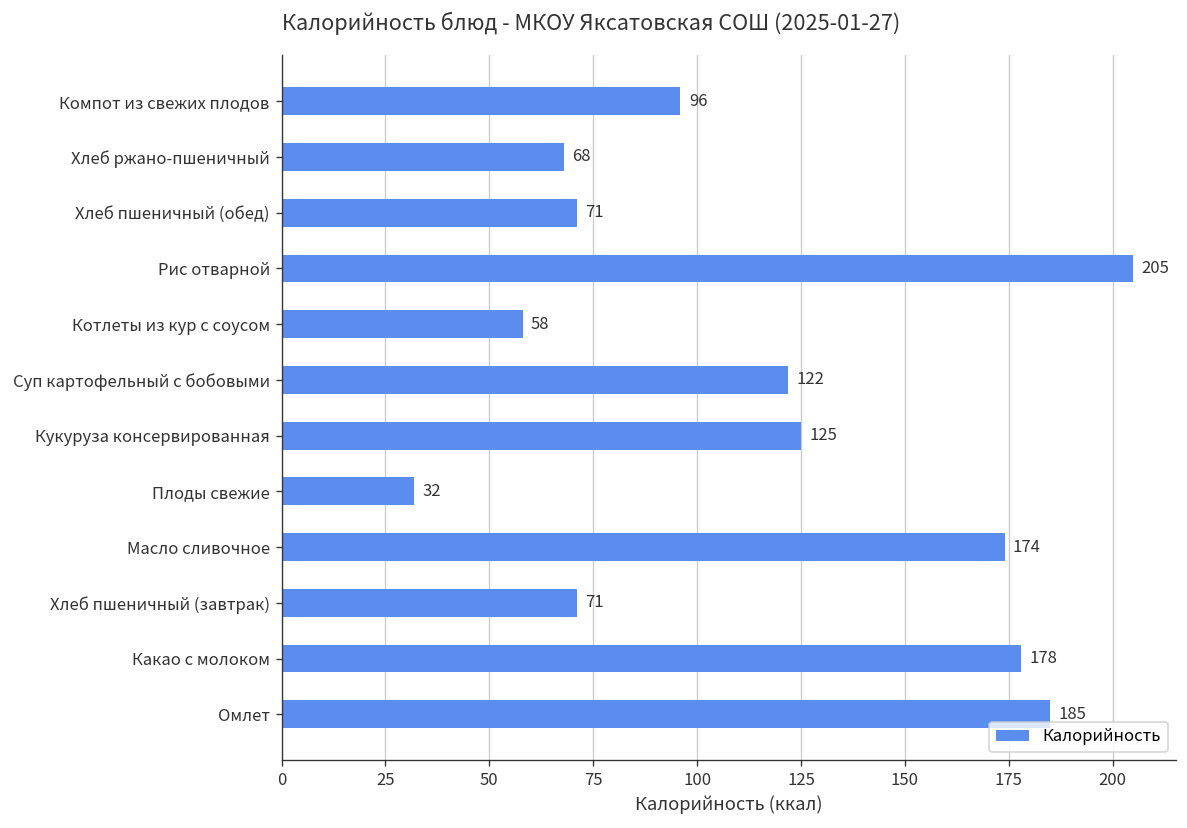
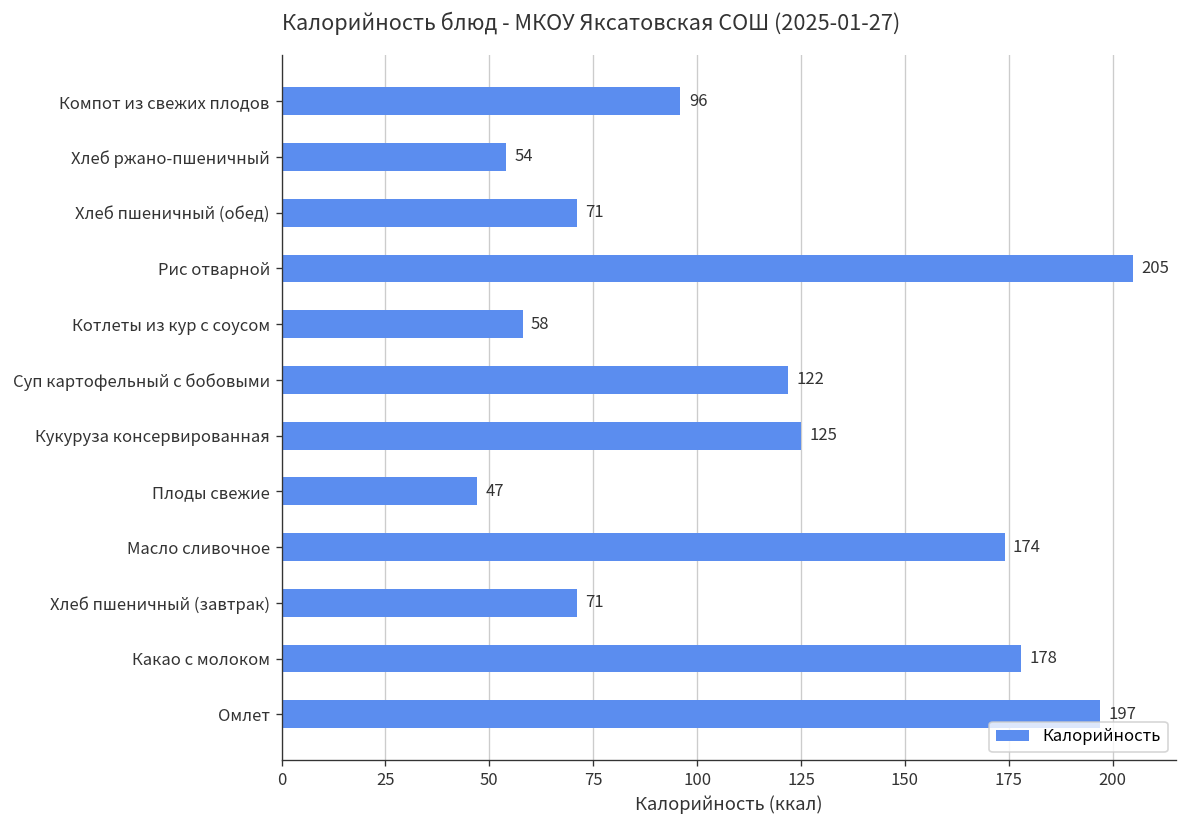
  {
    "Компот из свежих плодов": 96,
-   "Хлеб ржано-пшеничный": 68,
+   "Хлеб ржано-пшеничный": 54,
    "Хлеб пшеничный (обед)": 71,
    "Рис отварной": 205,
    "Котлеты из кур с соусом": 58,
    "Суп картофельный с бобовыми": 122,
    "Кукуруза консервированная": 125,
-   "Плоды свежие": 32,
+   "Плоды свежие": 47,
    "Масло сливочное": 174,
    "Хлеб пшеничный (завтрак)": 71,
    "Какао с молоком": 178,
-   "Омлет": 185
+   "Омлет": 197
  }
